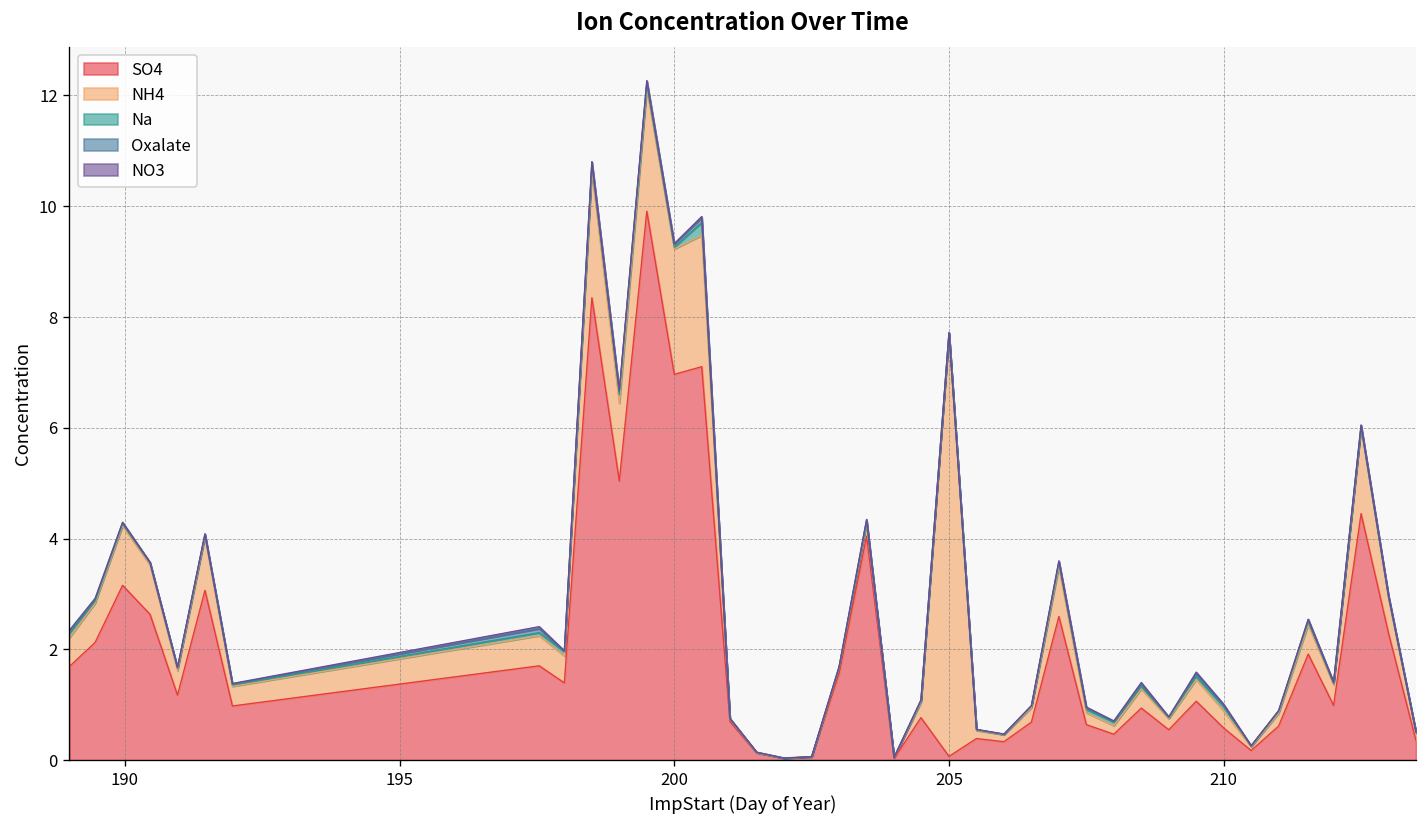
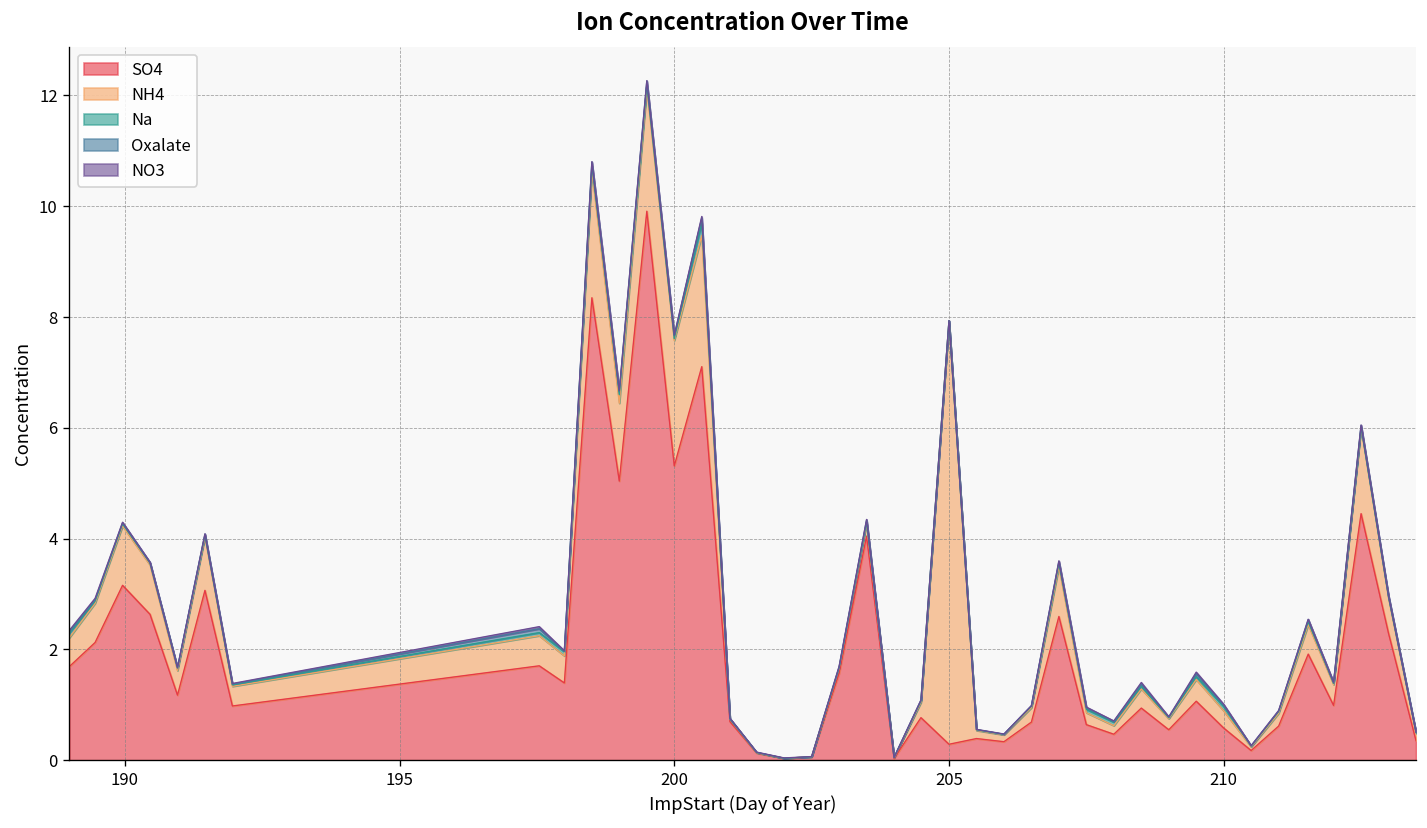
  {
    "SO4": {
-     "200": 7.0,
-     "205": 0.1,
+     "200": 5.3,
+     "205": 0.3,
      "210": 0.6
    },
    "NH4": {
      "210": 0.3
    }
  }
